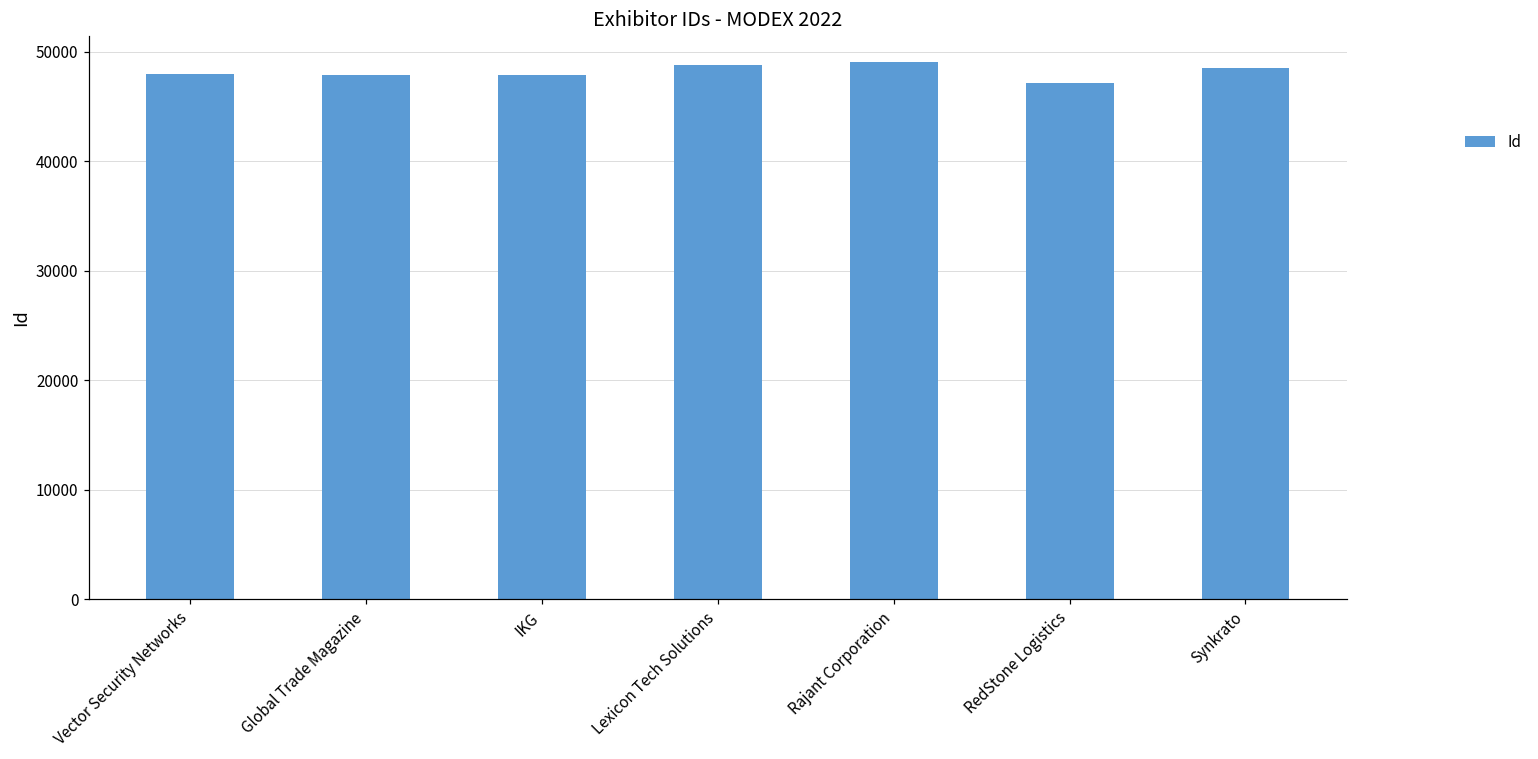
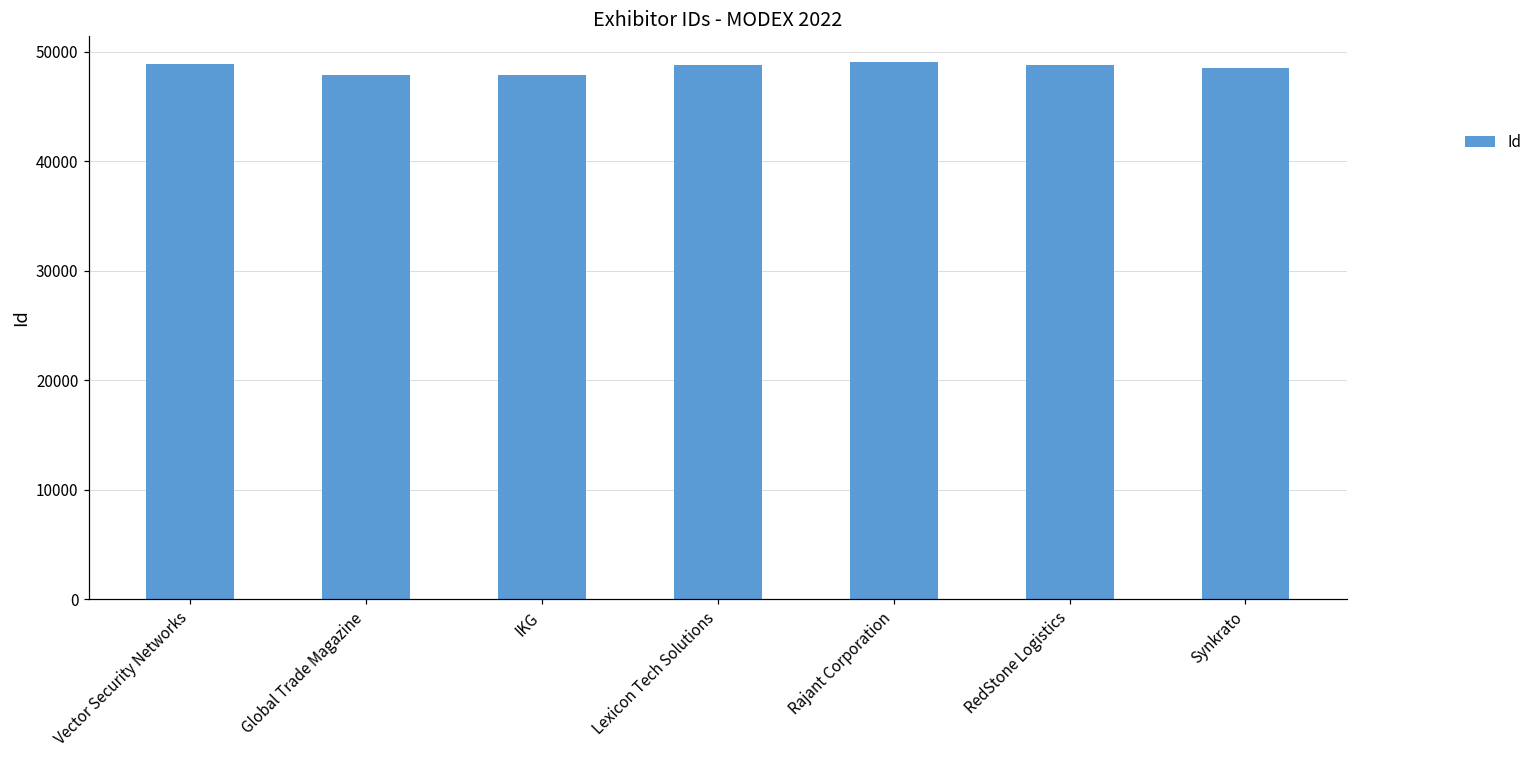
  {
-   "Vector Security Networks": 48000,
+   "Vector Security Networks": 49000,
    "Global Trade Magazine": 48000,
    "IKG": 48000,
    "Lexicon Tech Solutions": 49000,
    "Rajant Corporation": 49000,
-   "RedStone Logistics": 47000,
+   "RedStone Logistics": 49000,
    "Synkrato": 48000
  }
